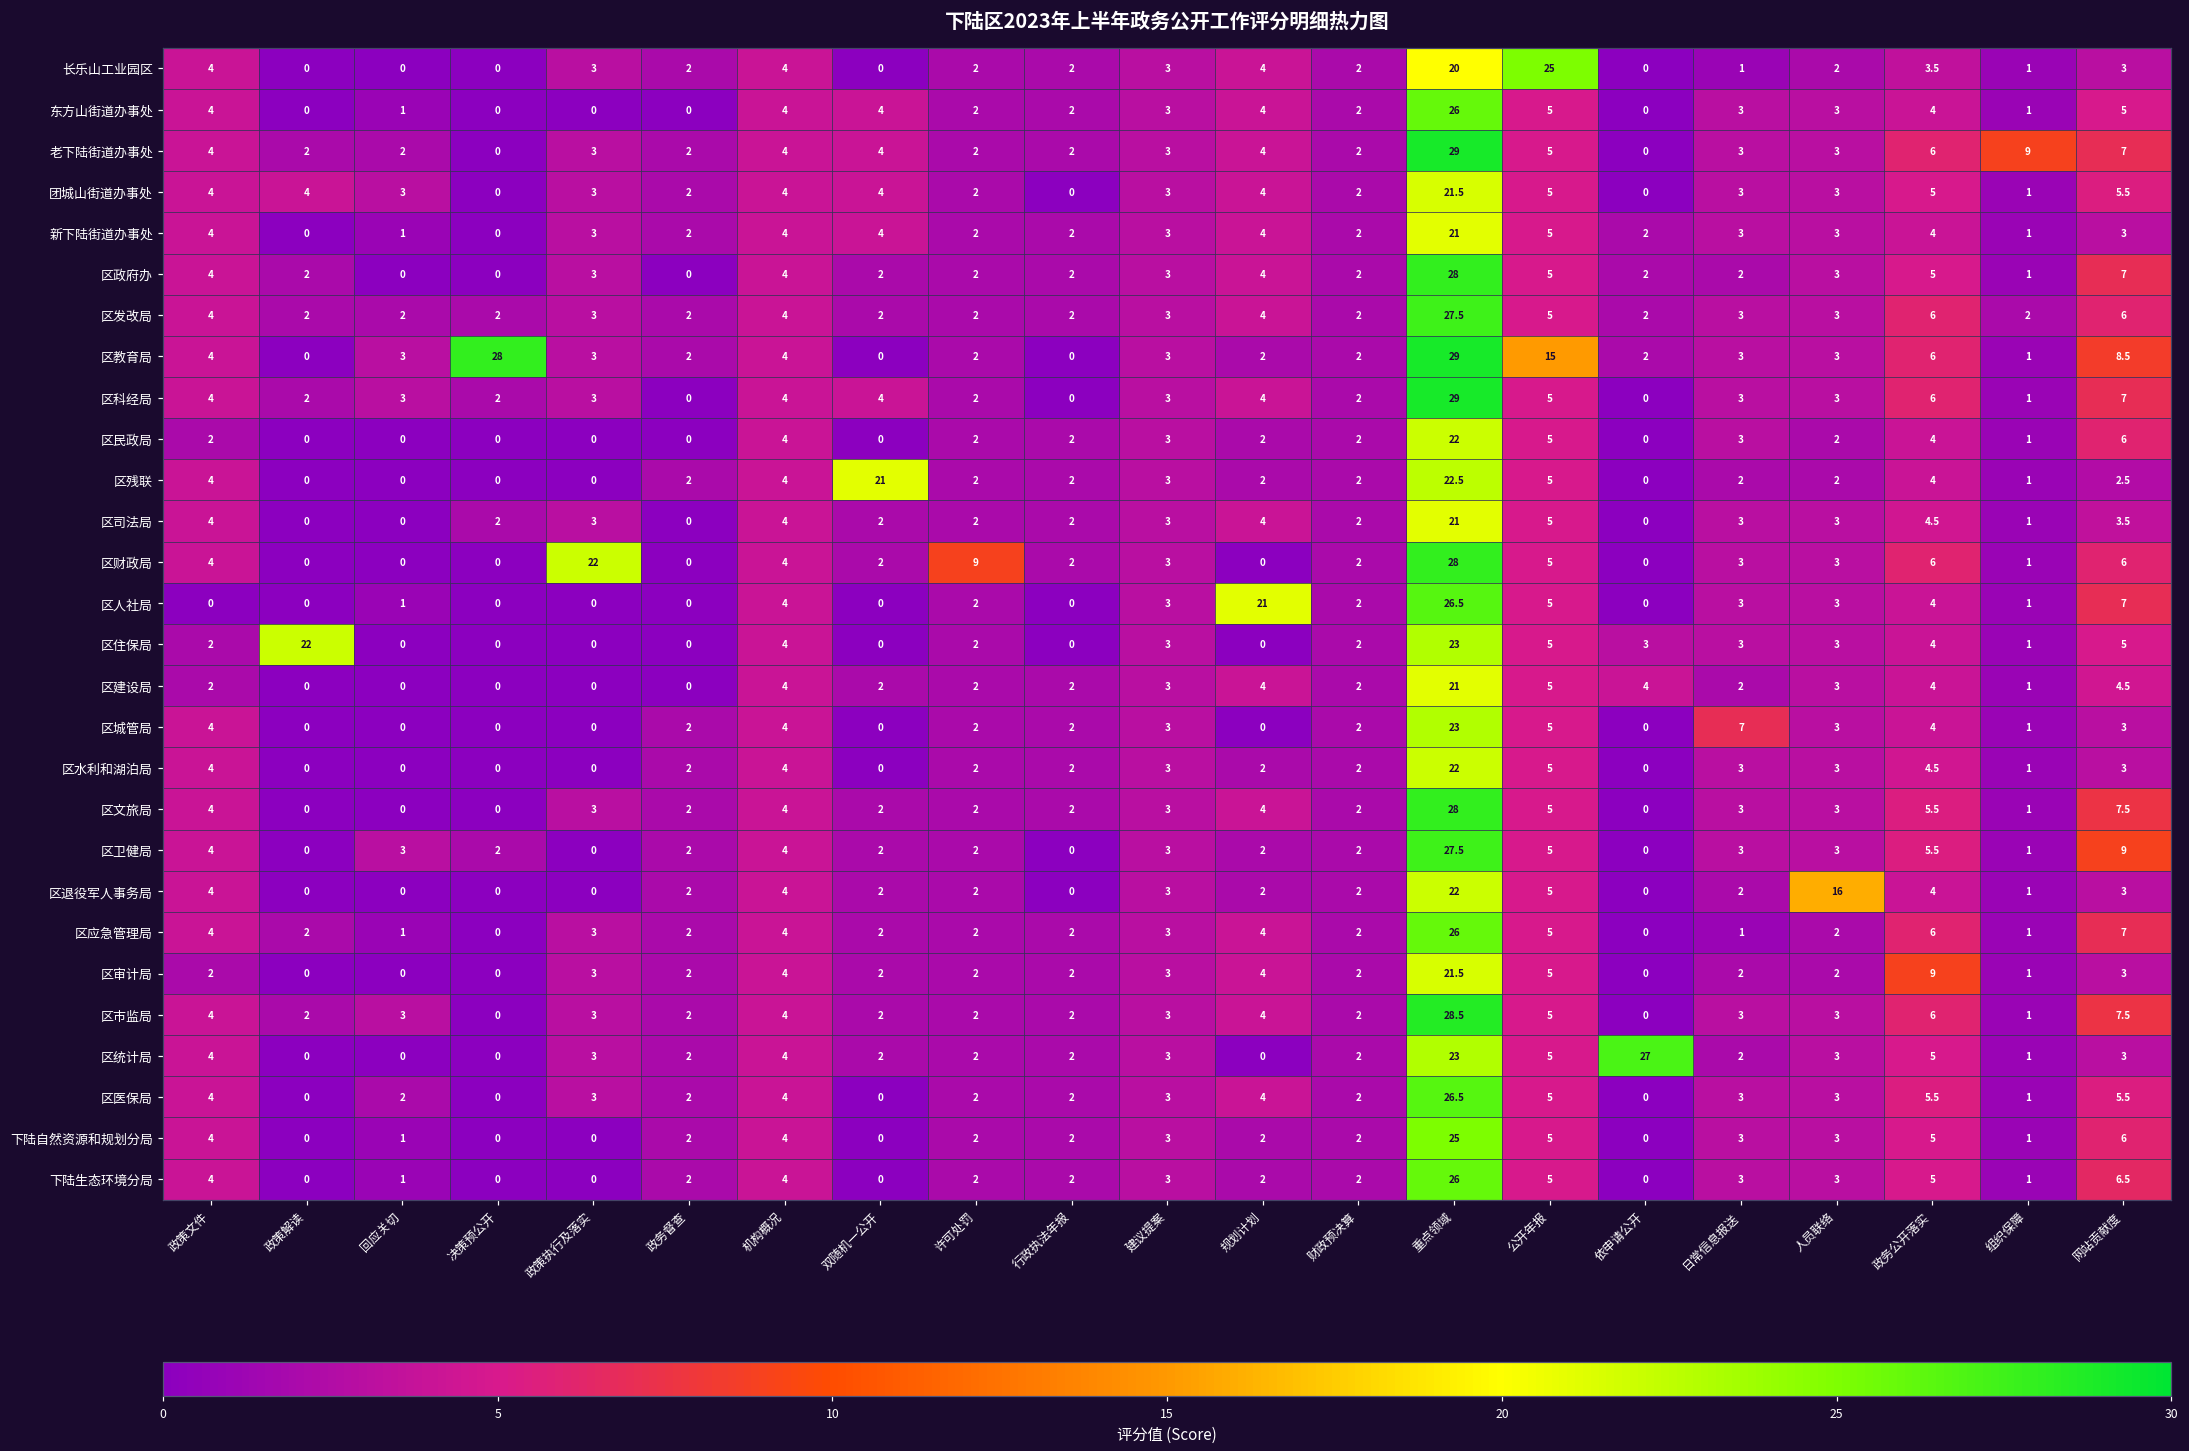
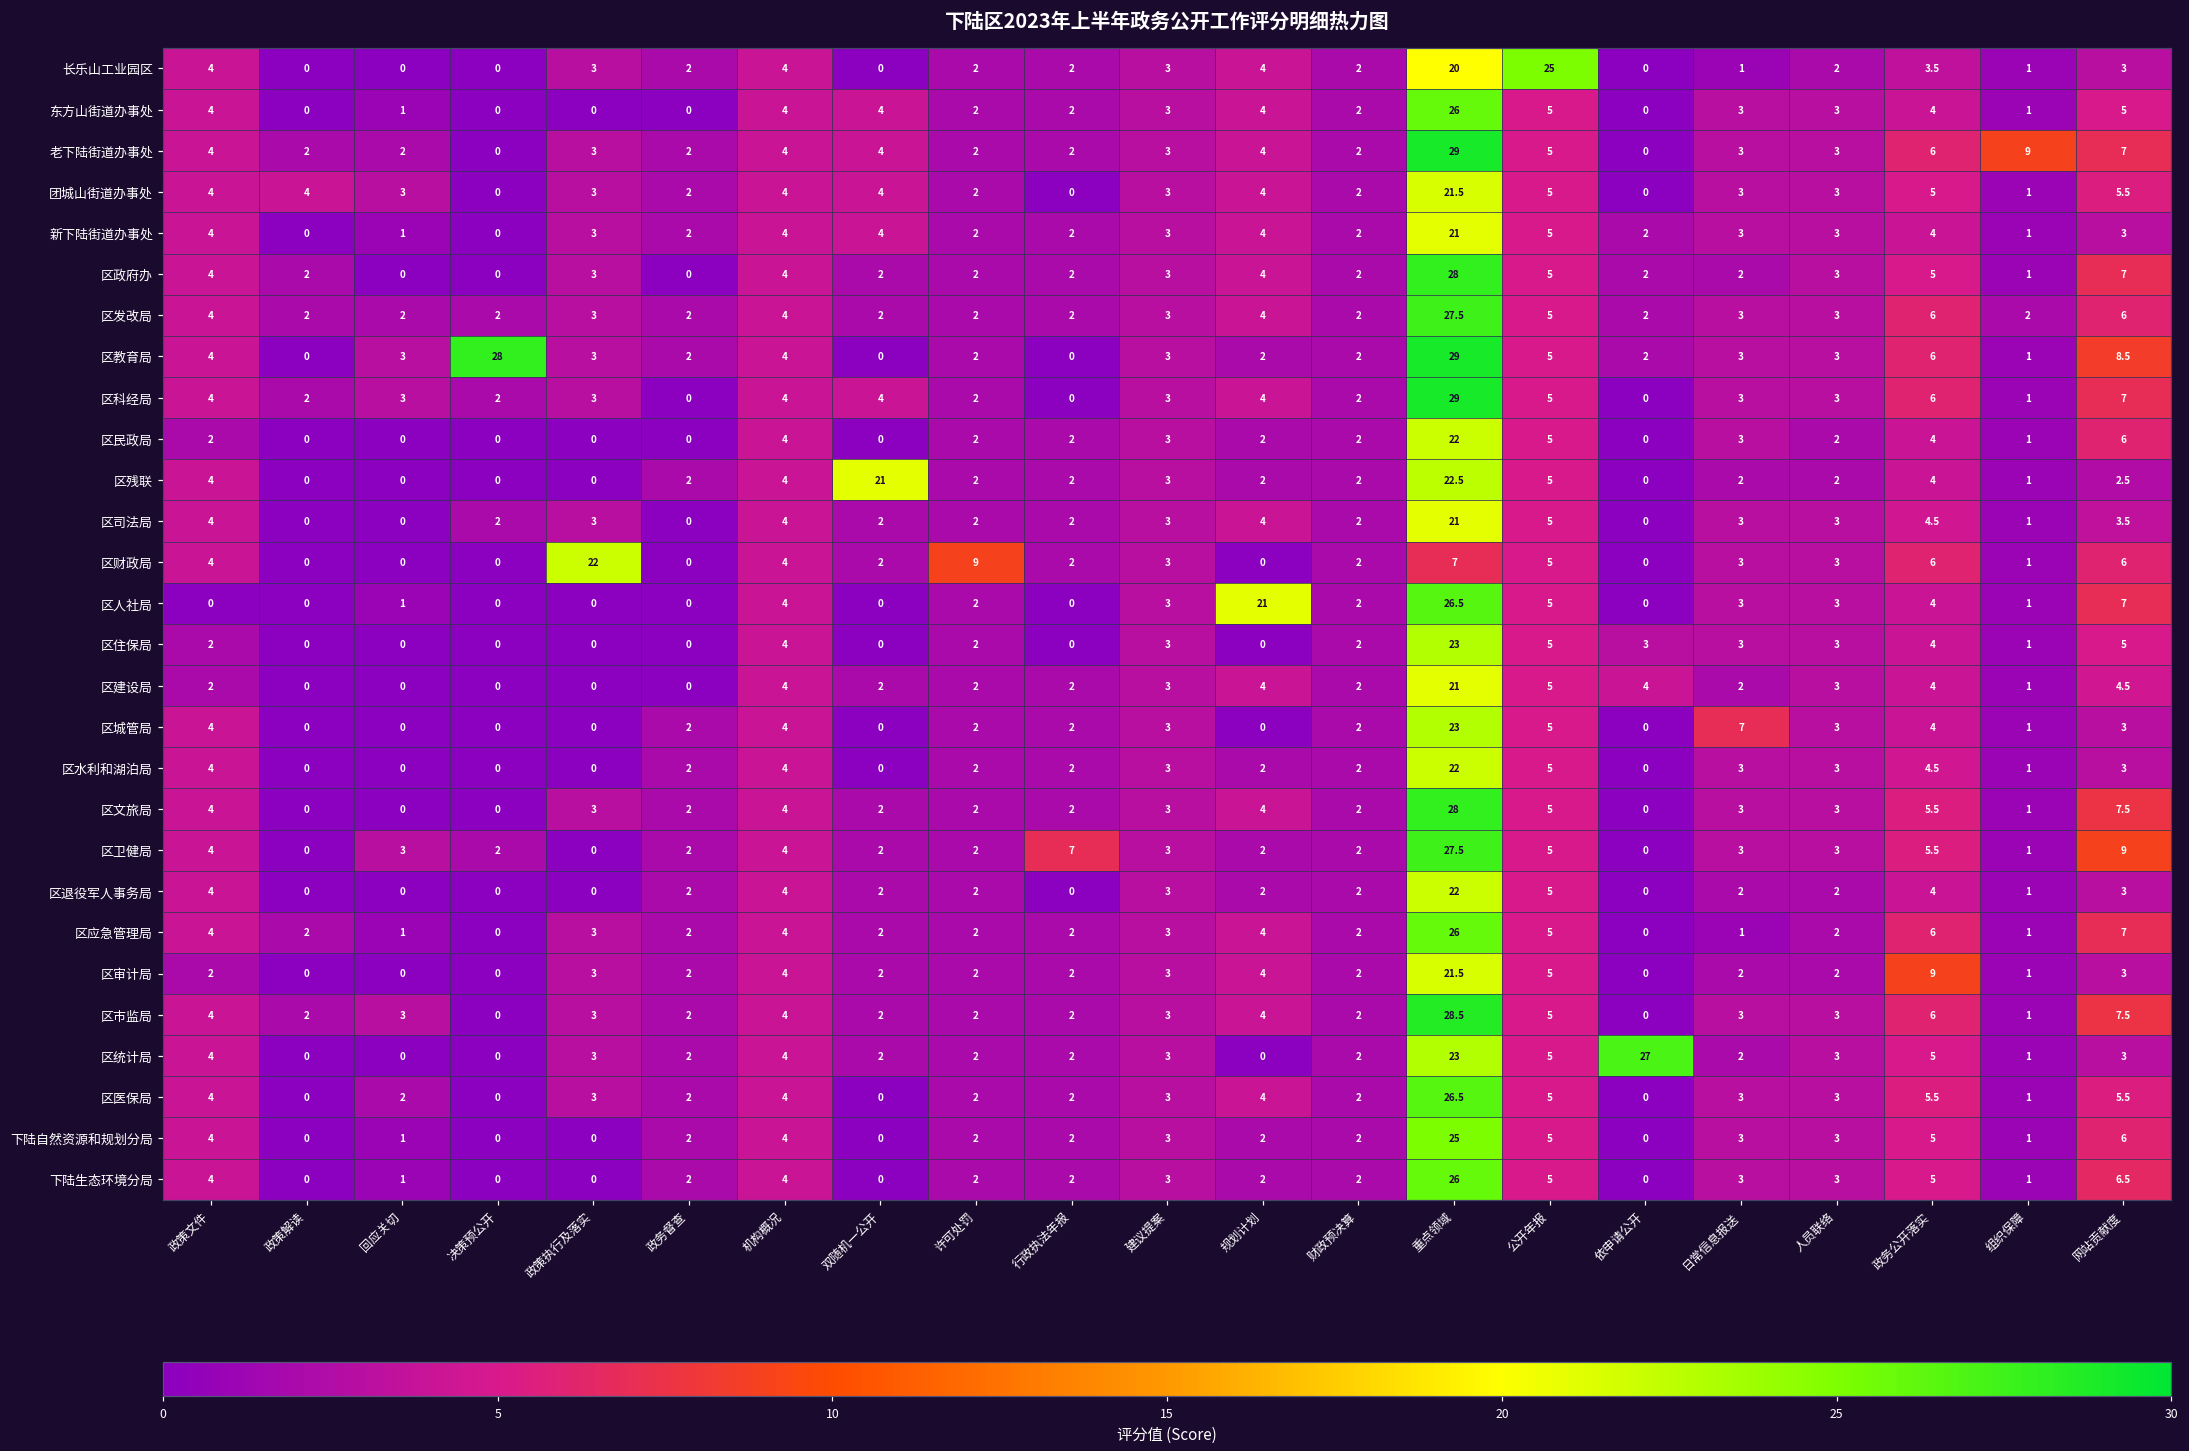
  {
    "区教育局": {
      "政策文件": 4,
      "政策解读": 0,
      "回应关切": 3,
      "决策预公开": 28,
      "政策执行及落实": 3,
      "政务督查": 2,
      "机构概况": 4,
      "双随机一公开": 0,
      "许可处罚": 2,
      "行政执法年报": 0,
      "建议提案": 3,
      "规划计划": 2,
      "财政预决算": 2,
      "重点领域": 29,
-     "公开年报": 15,
+     "公开年报": 5,
      "依申请公开": 2,
      "日常信息报送": 3,
      "人员联络": 3,
      "政务公开落实": 6,
      "组织保障": 1,
      "网站贡献度": 8.5
    },
    "区财政局": {
      "政策文件": 4,
      "政策解读": 0,
      "回应关切": 0,
      "决策预公开": 0,
      "政策执行及落实": 22,
      "政务督查": 0,
      "机构概况": 4,
      "双随机一公开": 2,
      "许可处罚": 9,
      "行政执法年报": 2,
      "建议提案": 3,
      "规划计划": 0,
      "财政预决算": 2,
-     "重点领域": 28,
+     "重点领域": 7,
      "公开年报": 5,
      "依申请公开": 0,
      "日常信息报送": 3,
      "人员联络": 3,
      "政务公开落实": 6,
      "组织保障": 1,
      "网站贡献度": 6
    },
    "区住保局": {
      "政策文件": 2,
-     "政策解读": 22,
+     "政策解读": 0,
      "回应关切": 0,
      "决策预公开": 0,
      "政策执行及落实": 0,
      "政务督查": 0,
      "机构概况": 4,
      "双随机一公开": 0,
      "许可处罚": 2,
      "行政执法年报": 0,
      "建议提案": 3,
      "规划计划": 0,
      "财政预决算": 2,
      "重点领域": 23,
      "公开年报": 5,
      "依申请公开": 3,
      "日常信息报送": 3,
      "人员联络": 3,
      "政务公开落实": 4,
      "组织保障": 1,
      "网站贡献度": 5
    },
    "区卫健局": {
      "政策文件": 4,
      "政策解读": 0,
      "回应关切": 3,
      "决策预公开": 2,
      "政策执行及落实": 0,
      "政务督查": 2,
      "机构概况": 4,
      "双随机一公开": 2,
      "许可处罚": 2,
-     "行政执法年报": 0,
+     "行政执法年报": 7,
      "建议提案": 3,
      "规划计划": 2,
      "财政预决算": 2,
      "重点领域": 27.5,
      "公开年报": 5,
      "依申请公开": 0,
      "日常信息报送": 3,
      "人员联络": 3,
      "政务公开落实": 5.5,
      "组织保障": 1,
      "网站贡献度": 9
    },
    "区退役军人事务局": {
      "政策文件": 4,
      "政策解读": 0,
      "回应关切": 0,
      "决策预公开": 0,
      "政策执行及落实": 0,
      "政务督查": 2,
      "机构概况": 4,
      "双随机一公开": 2,
      "许可处罚": 2,
      "行政执法年报": 0,
      "建议提案": 3,
      "规划计划": 2,
      "财政预决算": 2,
      "重点领域": 22,
      "公开年报": 5,
      "依申请公开": 0,
      "日常信息报送": 2,
-     "人员联络": 16,
+     "人员联络": 2,
      "政务公开落实": 4,
      "组织保障": 1,
      "网站贡献度": 3
    }
  }
